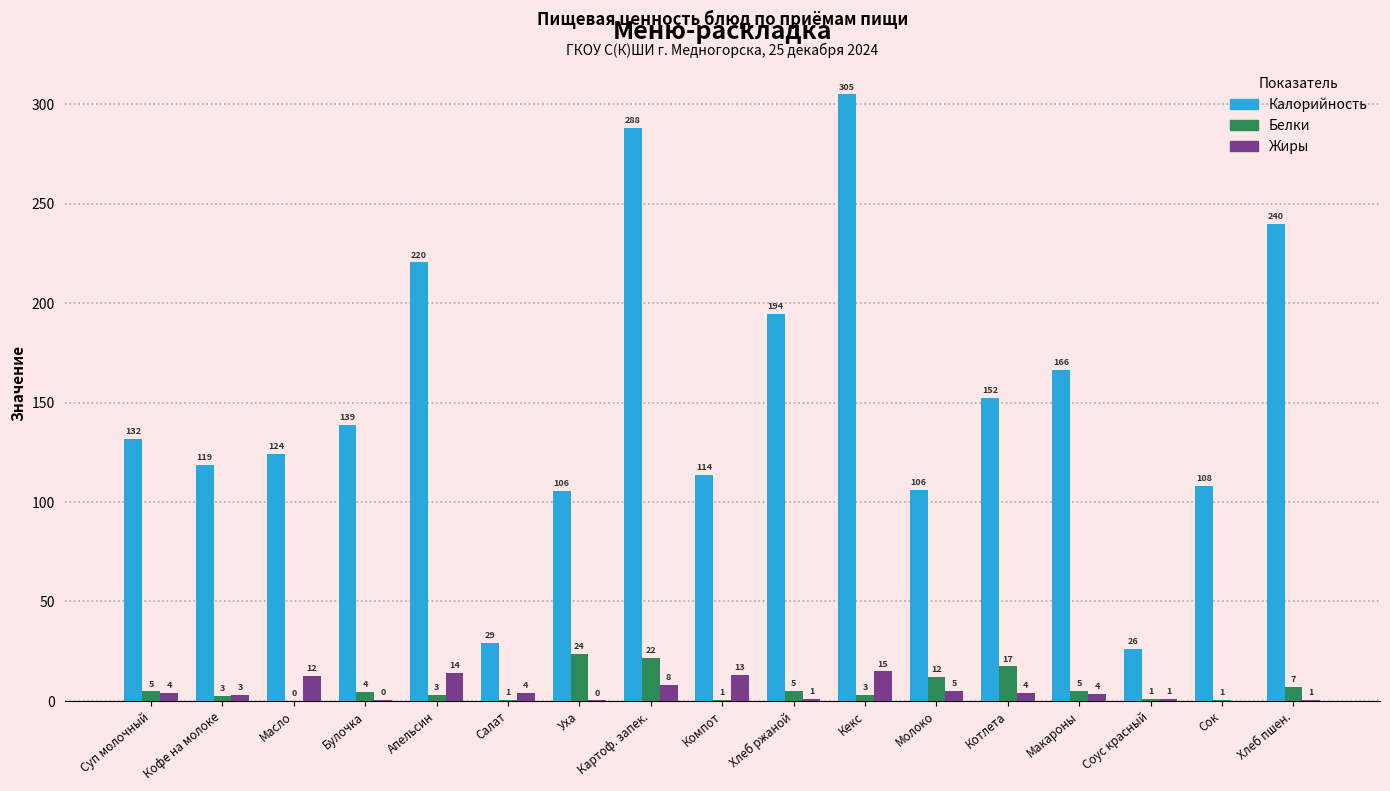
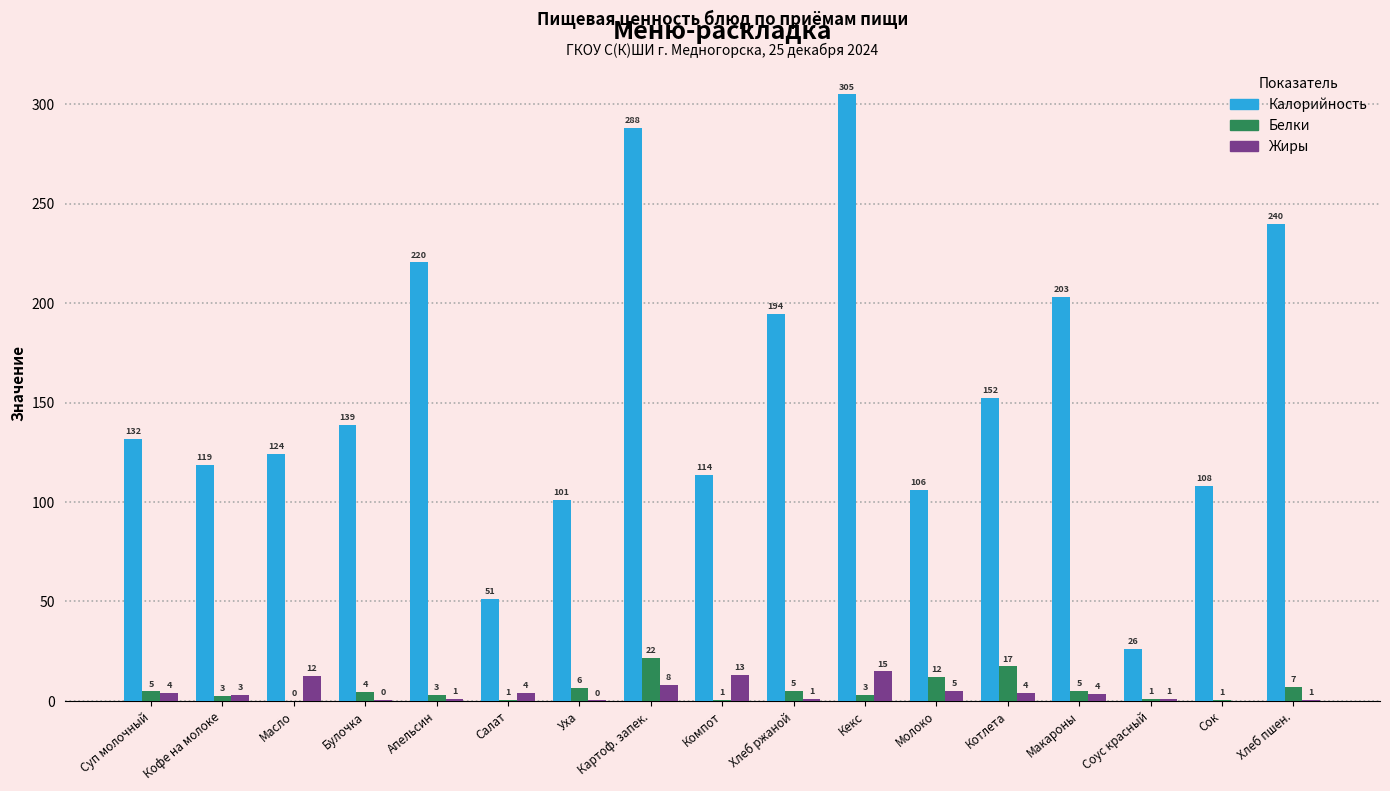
  {
    "Калорийность": {
      "Суп молочный": 132,
      "Кофе на молоке": 119,
      "Масло": 124,
      "Булочка": 139,
      "Апельсин": 220,
-     "Салат": 29,
-     "Уха": 106,
+     "Салат": 51,
+     "Уха": 101,
      "Картоф. запек.": 288,
      "Компот": 114,
      "Хлеб ржаной": 194,
      "Кекс": 305,
      "Молоко": 106,
      "Котлета": 152,
-     "Макароны": 166,
+     "Макароны": 203,
      "Соус красный": 26,
      "Сок": 108,
      "Хлеб пшен.": 240
    },
    "Белки": {
      "Суп молочный": 5,
      "Кофе на молоке": 3,
      "Масло": 0,
      "Булочка": 4,
      "Апельсин": 3,
      "Салат": 1,
-     "Уха": 24,
+     "Уха": 6,
      "Картоф. запек.": 22,
      "Компот": 1,
      "Хлеб ржаной": 5,
      "Кекс": 3,
      "Молоко": 12,
      "Котлета": 17,
      "Макароны": 5,
      "Соус красный": 1,
      "Сок": 1,
      "Хлеб пшен.": 7
    },
    "Жиры": {
      "Суп молочный": 4,
      "Кофе на молоке": 3,
      "Масло": 12,
      "Булочка": 0,
-     "Апельсин": 14,
+     "Апельсин": 1,
      "Салат": 4,
      "Уха": 0,
      "Картоф. запек.": 8,
      "Компот": 13,
      "Хлеб ржаной": 1,
      "Кекс": 15,
      "Молоко": 5,
      "Котлета": 4,
      "Макароны": 4,
      "Соус красный": 1,
      "Хлеб пшен.": 1
    }
  }
